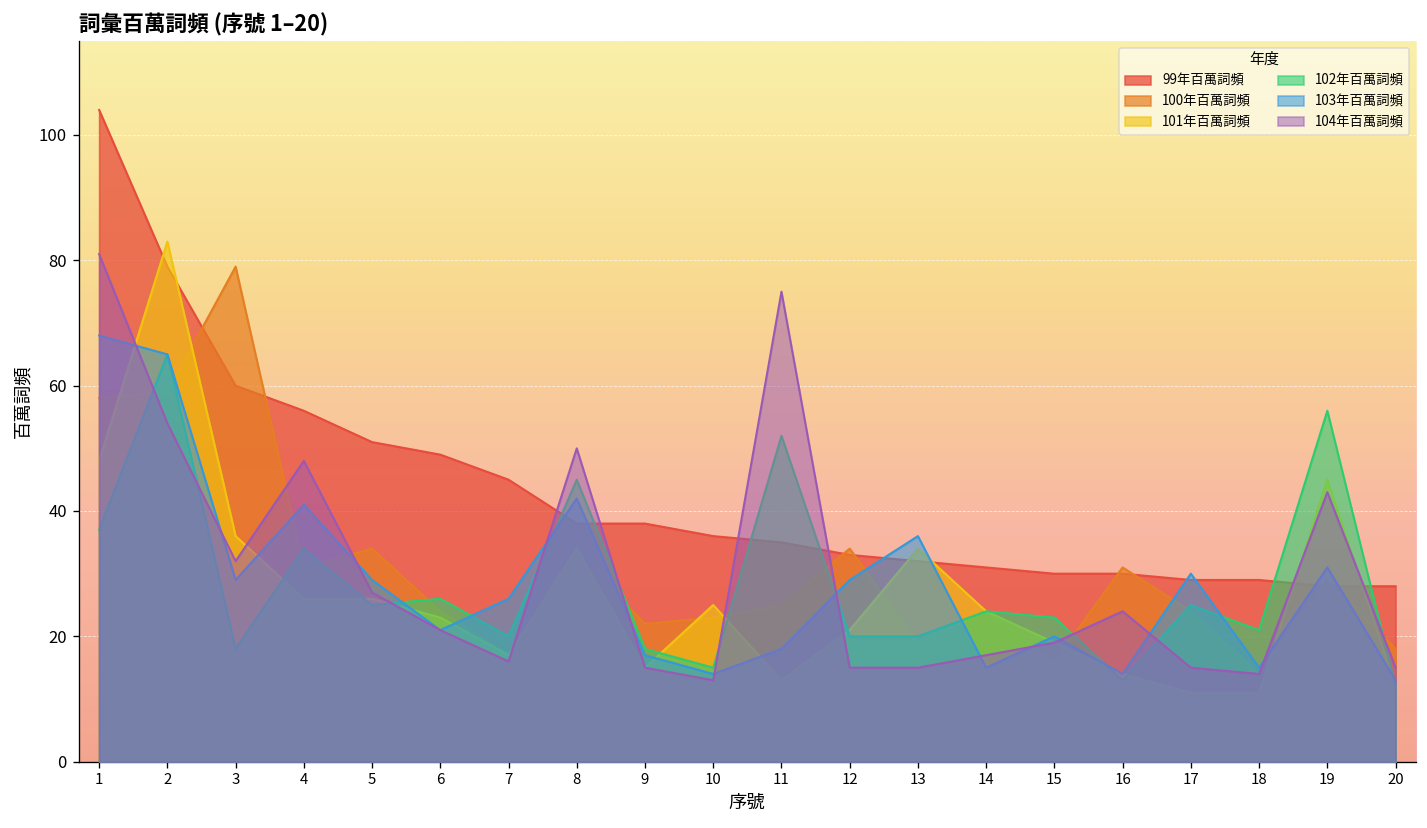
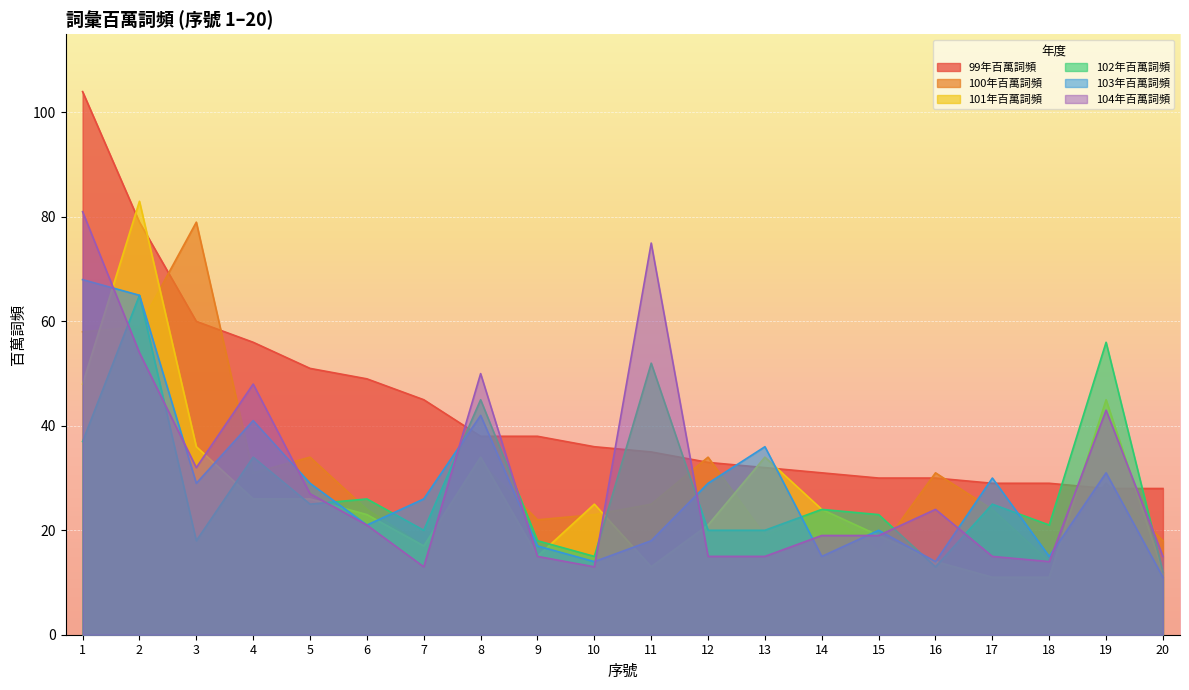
  {
    "101年百萬詞頻": {
      "1": 48,
      "2": 83,
      "3": 36,
      "4": 26,
      "5": 26,
      "6": 23,
      "8": 34,
      "10": 25,
      "11": 13,
      "12": 21,
      "13": 34,
      "17": 11,
      "18": 11,
      "19": 45
    },
    "102年百萬詞頻": {
      "1": 37,
      "3": 18,
      "4": 34,
      "5": 25,
      "6": 26,
      "7": 20,
      "8": 45,
      "9": 18,
      "10": 15,
      "11": 52,
      "12": 20,
      "13": 20,
      "15": 23,
      "16": 13,
      "17": 25,
      "18": 21,
      "19": 56
    },
    "103年百萬詞頻": {
      "1": 68,
      "3": 29,
      "4": 41,
      "5": 29,
      "7": 26,
      "8": 42,
      "9": 17,
      "10": 14,
      "11": 18,
      "12": 29,
      "13": 36,
      "14": 15,
      "15": 20,
      "17": 30,
      "18": 15,
      "19": 31,
-     "20": 13
+     "20": 11
    },
    "104年百萬詞頻": {
      "1": 81,
      "2": 54,
      "3": 32,
      "4": 48,
      "5": 27,
-     "7": 16,
+     "7": 13,
      "8": 50,
      "10": 13,
      "11": 75,
      "12": 15,
      "13": 15,
-     "14": 17,
+     "14": 19,
      "16": 24,
      "17": 15,
      "19": 43,
      "20": 15
    }
  }
